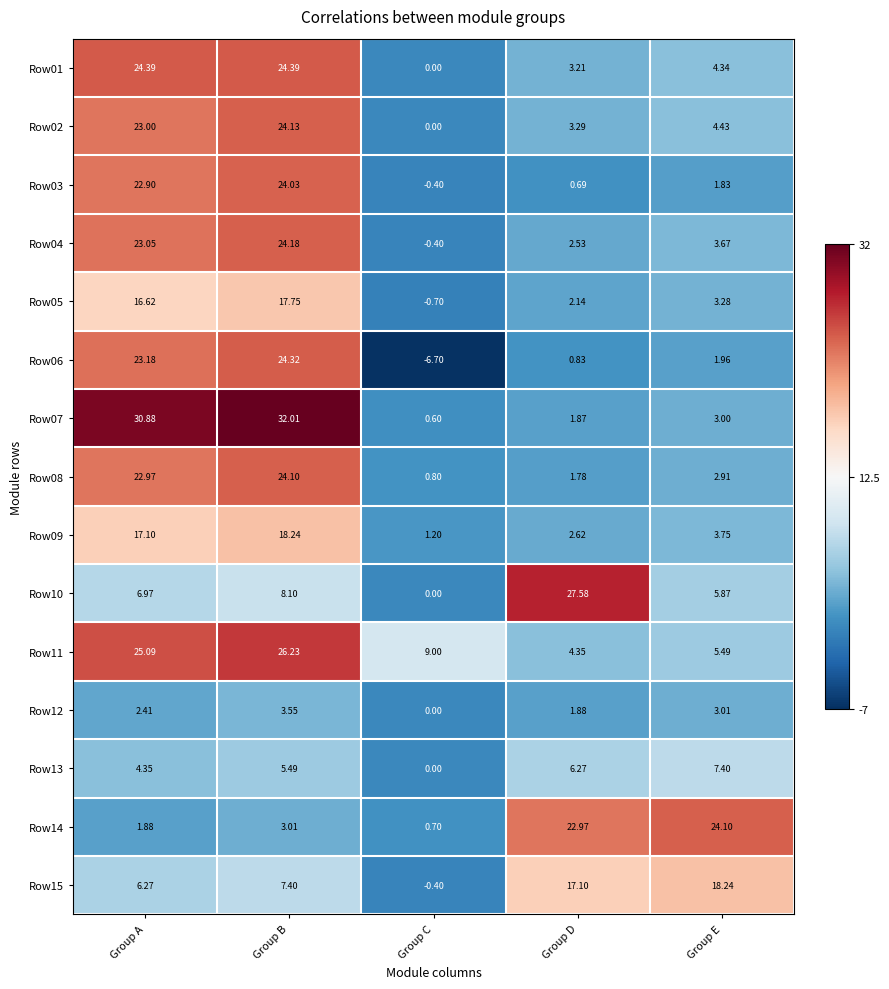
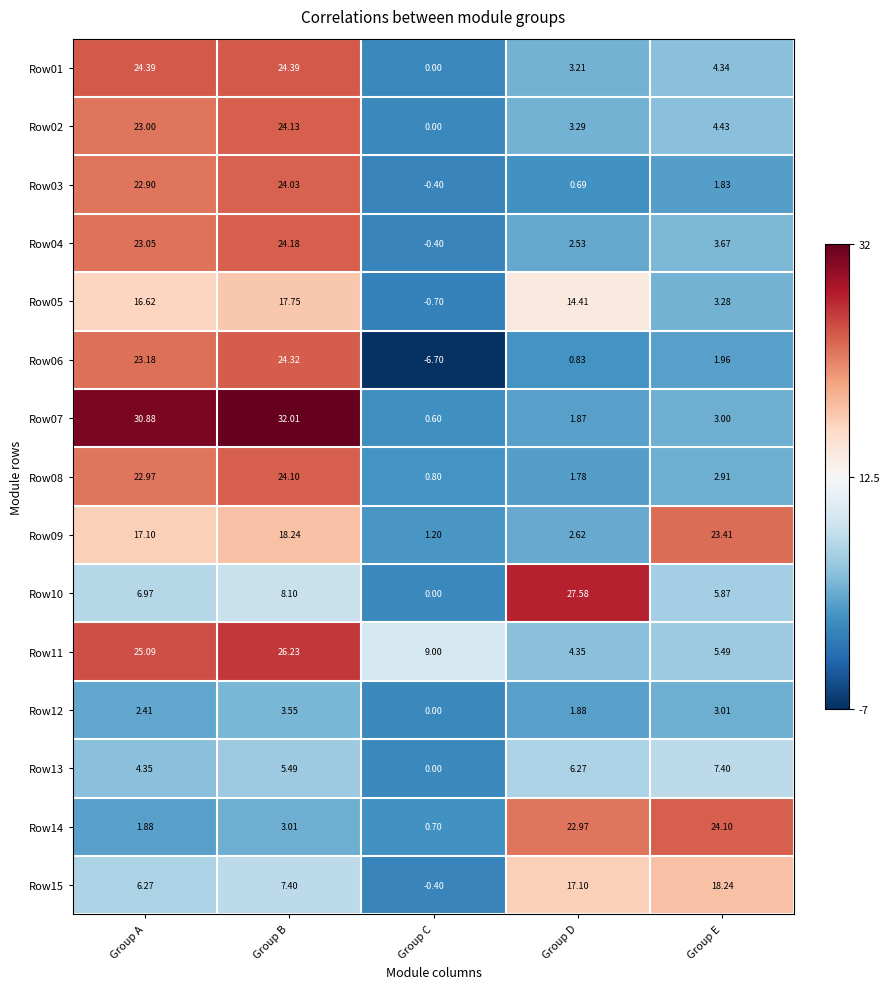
  {
    "Row01": {
      "Group A": 24.39,
      "Group B": 24.39,
      "Group C": 0.00,
      "Group D": 3.21,
      "Group E": 4.34
    },
    "Row02": {
      "Group A": 23.00,
      "Group B": 24.13,
      "Group C": 0.00,
      "Group D": 3.29,
      "Group E": 4.43
    },
    "Row03": {
      "Group A": 22.90,
      "Group B": 24.03,
      "Group C": -0.40,
      "Group D": 0.69,
      "Group E": 1.83
    },
    "Row04": {
      "Group A": 23.05,
      "Group B": 24.18,
      "Group C": -0.40,
      "Group D": 2.53,
      "Group E": 3.67
    },
    "Row05": {
      "Group A": 16.62,
      "Group B": 17.75,
      "Group C": -0.70,
-     "Group D": 2.14,
+     "Group D": 14.41,
      "Group E": 3.28
    },
    "Row06": {
      "Group A": 23.18,
      "Group B": 24.32,
      "Group C": -6.70,
      "Group D": 0.83,
      "Group E": 1.96
    },
    "Row07": {
      "Group A": 30.88,
      "Group B": 32.01,
      "Group C": 0.60,
      "Group D": 1.87,
      "Group E": 3.00
    },
    "Row08": {
      "Group A": 22.97,
      "Group B": 24.10,
      "Group C": 0.80,
      "Group D": 1.78,
      "Group E": 2.91
    },
    "Row09": {
      "Group A": 17.10,
      "Group B": 18.24,
      "Group C": 1.20,
      "Group D": 2.62,
-     "Group E": 3.75
+     "Group E": 23.41
    },
    "Row10": {
      "Group A": 6.97,
      "Group B": 8.10,
      "Group C": 0.00,
      "Group D": 27.58,
      "Group E": 5.87
    },
    "Row11": {
      "Group A": 25.09,
      "Group B": 26.23,
      "Group C": 9.00,
      "Group D": 4.35,
      "Group E": 5.49
    },
    "Row12": {
      "Group A": 2.41,
      "Group B": 3.55,
      "Group C": 0.00,
      "Group D": 1.88,
      "Group E": 3.01
    },
    "Row13": {
      "Group A": 4.35,
      "Group B": 5.49,
      "Group C": 0.00,
      "Group D": 6.27,
      "Group E": 7.40
    },
    "Row14": {
      "Group A": 1.88,
      "Group B": 3.01,
      "Group C": 0.70,
      "Group D": 22.97,
      "Group E": 24.10
    },
    "Row15": {
      "Group A": 6.27,
      "Group B": 7.40,
      "Group C": -0.40,
      "Group D": 17.10,
      "Group E": 18.24
    }
  }
